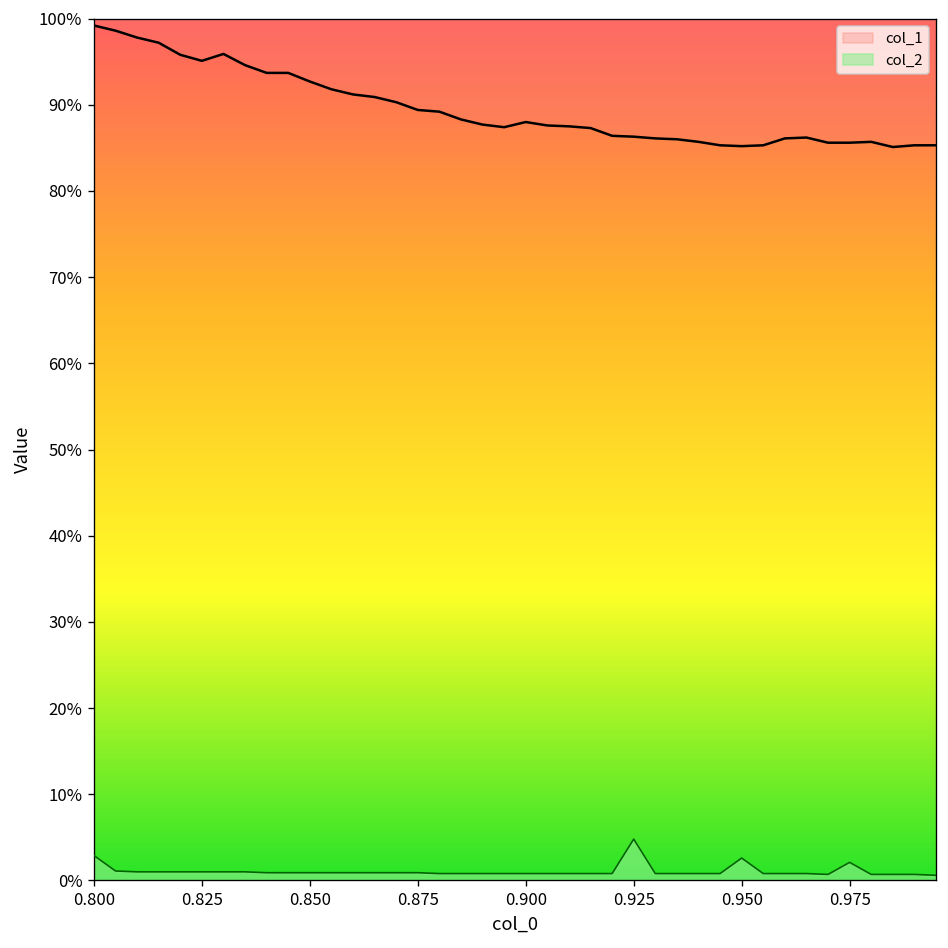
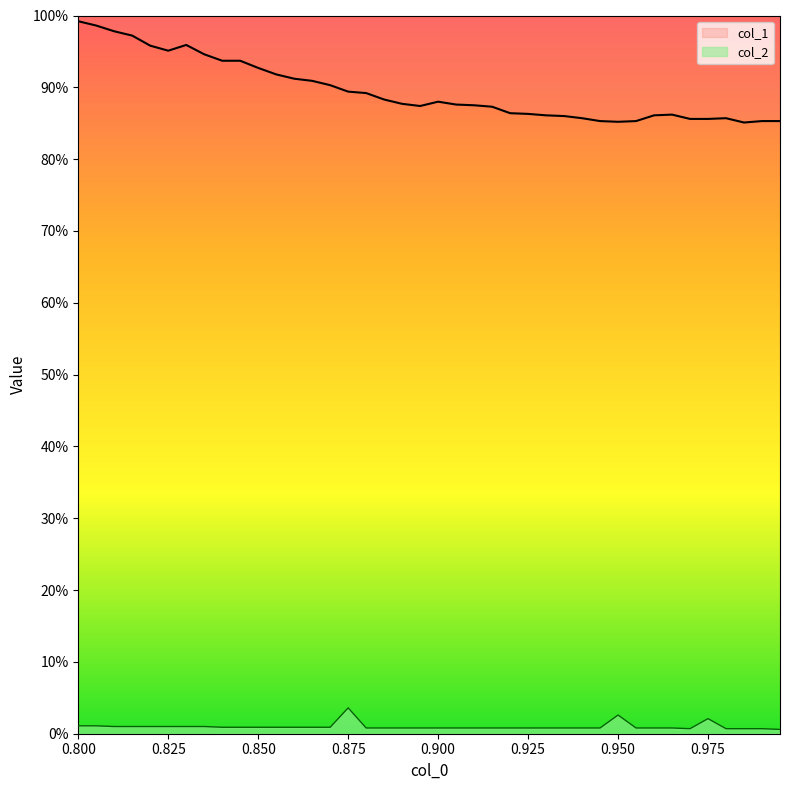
  {
    "col_2": {
-     "0.800": "3%",
+     "0.800": "1%",
      "0.825": "1%",
      "0.850": "1%",
-     "0.875": "1%",
+     "0.875": "4%",
      "0.900": "1%",
-     "0.925": "5%",
+     "0.925": "1%",
      "0.950": "3%",
      "0.975": "2%"
    }
  }
